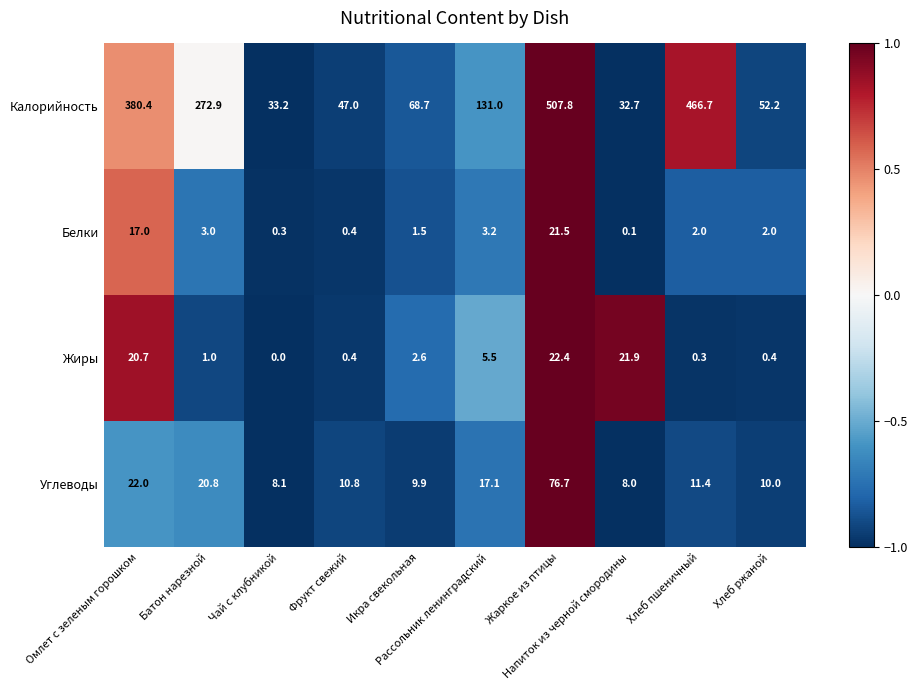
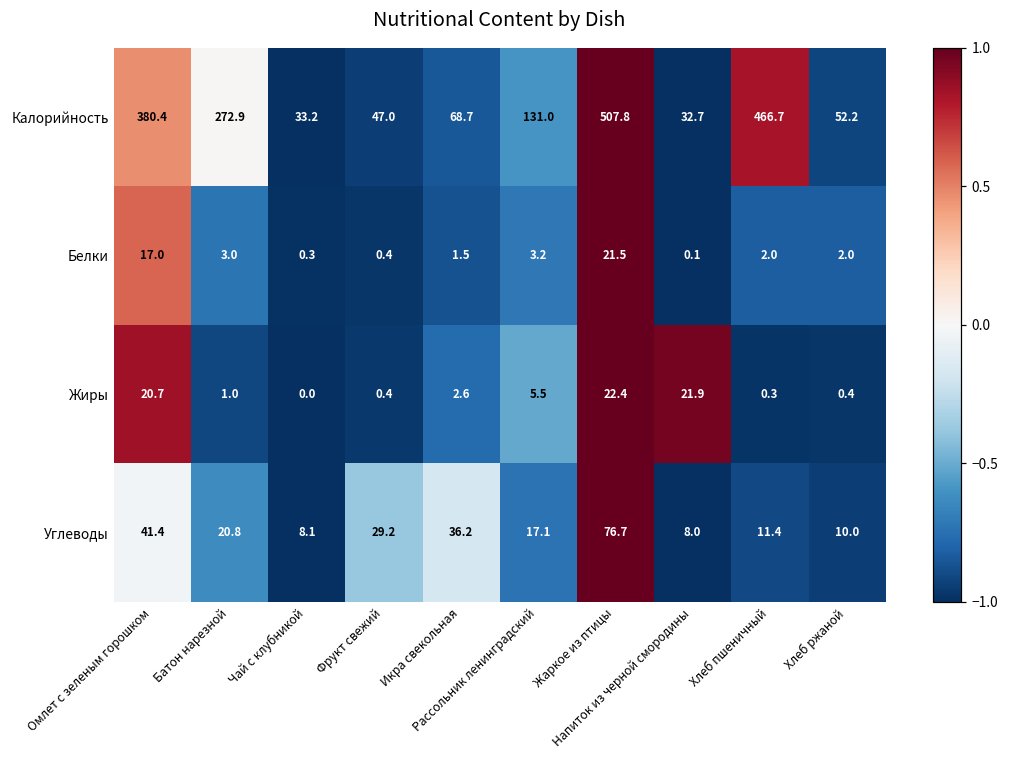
  {
    "Калорийность": {
      "Омлет с зеленым горошком": 380.4,
      "Батон нарезной": 272.9,
      "Чай с клубникой": 33.2,
      "Фрукт свежий": 47.0,
      "Икра свекольная": 68.7,
      "Рассольник ленинградский": 131.0,
      "Жаркое из птицы": 507.8,
      "Напиток из черной смородины": 32.7,
      "Хлеб пшеничный": 466.7,
      "Хлеб ржаной": 52.2
    },
    "Белки": {
      "Омлет с зеленым горошком": 17.0,
      "Батон нарезной": 3.0,
      "Чай с клубникой": 0.3,
      "Фрукт свежий": 0.4,
      "Икра свекольная": 1.5,
      "Рассольник ленинградский": 3.2,
      "Жаркое из птицы": 21.5,
      "Напиток из черной смородины": 0.1,
      "Хлеб пшеничный": 2.0,
      "Хлеб ржаной": 2.0
    },
    "Жиры": {
      "Омлет с зеленым горошком": 20.7,
      "Батон нарезной": 1.0,
      "Чай с клубникой": 0.0,
      "Фрукт свежий": 0.4,
      "Икра свекольная": 2.6,
      "Рассольник ленинградский": 5.5,
      "Жаркое из птицы": 22.4,
      "Напиток из черной смородины": 21.9,
      "Хлеб пшеничный": 0.3,
      "Хлеб ржаной": 0.4
    },
    "Углеводы": {
-     "Омлет с зеленым горошком": 22.0,
+     "Омлет с зеленым горошком": 41.4,
      "Батон нарезной": 20.8,
      "Чай с клубникой": 8.1,
-     "Фрукт свежий": 10.8,
-     "Икра свекольная": 9.9,
+     "Фрукт свежий": 29.2,
+     "Икра свекольная": 36.2,
      "Рассольник ленинградский": 17.1,
      "Жаркое из птицы": 76.7,
      "Напиток из черной смородины": 8.0,
      "Хлеб пшеничный": 11.4,
      "Хлеб ржаной": 10.0
    }
  }
